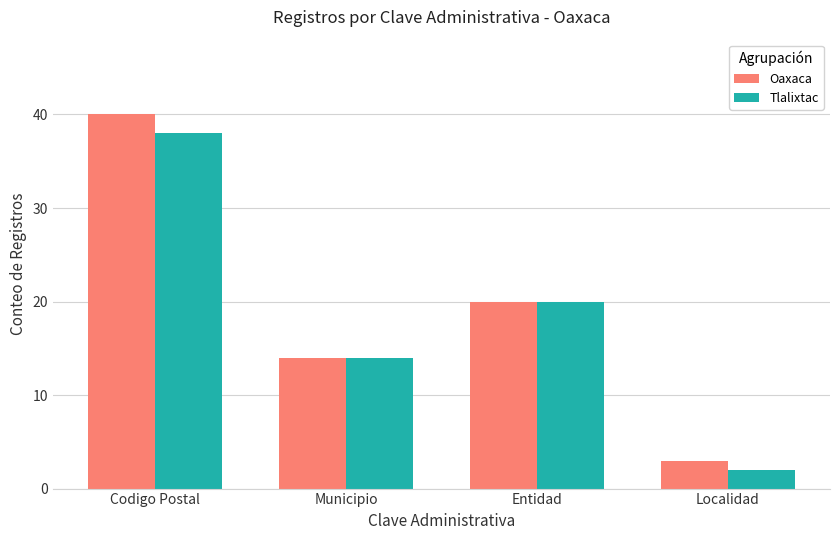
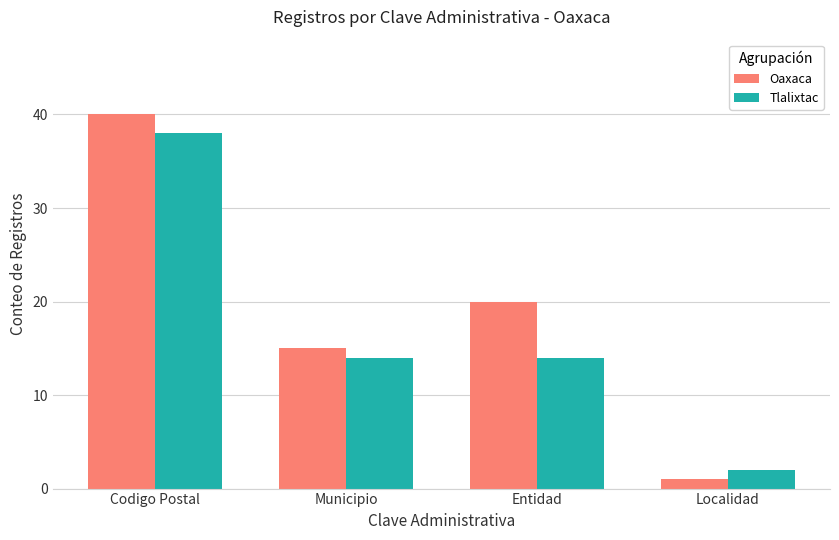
  {
    "Oaxaca": {
      "Codigo Postal": 40,
-     "Municipio": 14,
+     "Municipio": 15,
      "Entidad": 20,
-     "Localidad": 3
+     "Localidad": 1
    },
    "Tlalixtac": {
      "Codigo Postal": 38,
      "Municipio": 14,
-     "Entidad": 20,
+     "Entidad": 14,
      "Localidad": 2
    }
  }
